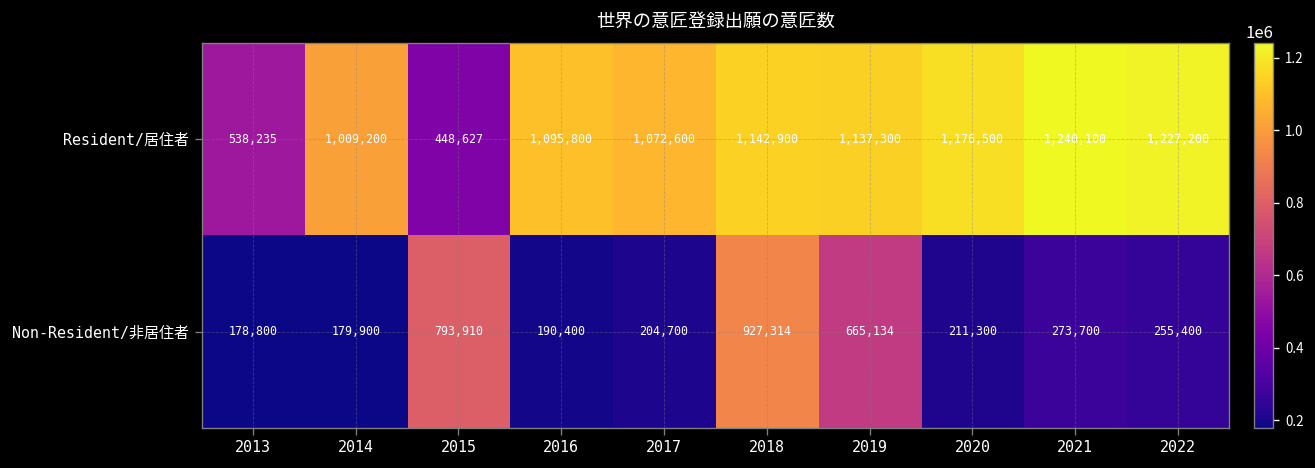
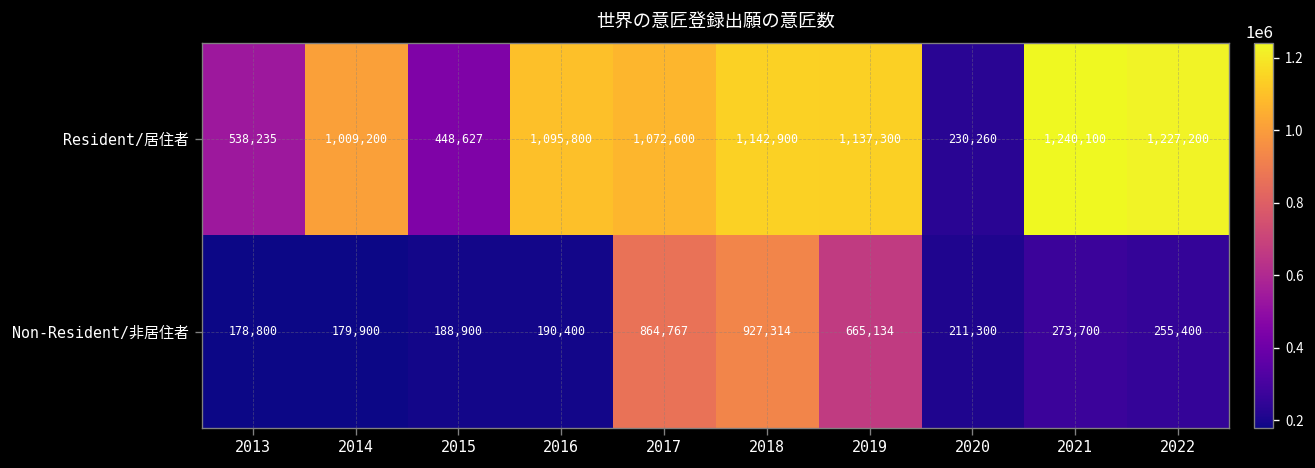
  {
    "Resident/居住者": {
      "2013": "538,235",
      "2014": "1,009,200",
      "2015": "448,627",
      "2016": "1,095,800",
      "2017": "1,072,600",
      "2018": "1,142,900",
      "2019": "1,137,300",
-     "2020": "1,176,500",
+     "2020": "230,260",
      "2021": "1,240,100",
      "2022": "1,227,200"
    },
    "Non-Resident/非居住者": {
      "2013": "178,800",
      "2014": "179,900",
-     "2015": "793,910",
+     "2015": "188,900",
      "2016": "190,400",
-     "2017": "204,700",
+     "2017": "864,767",
      "2018": "927,314",
      "2019": "665,134",
      "2020": "211,300",
      "2021": "273,700",
      "2022": "255,400"
    }
  }
